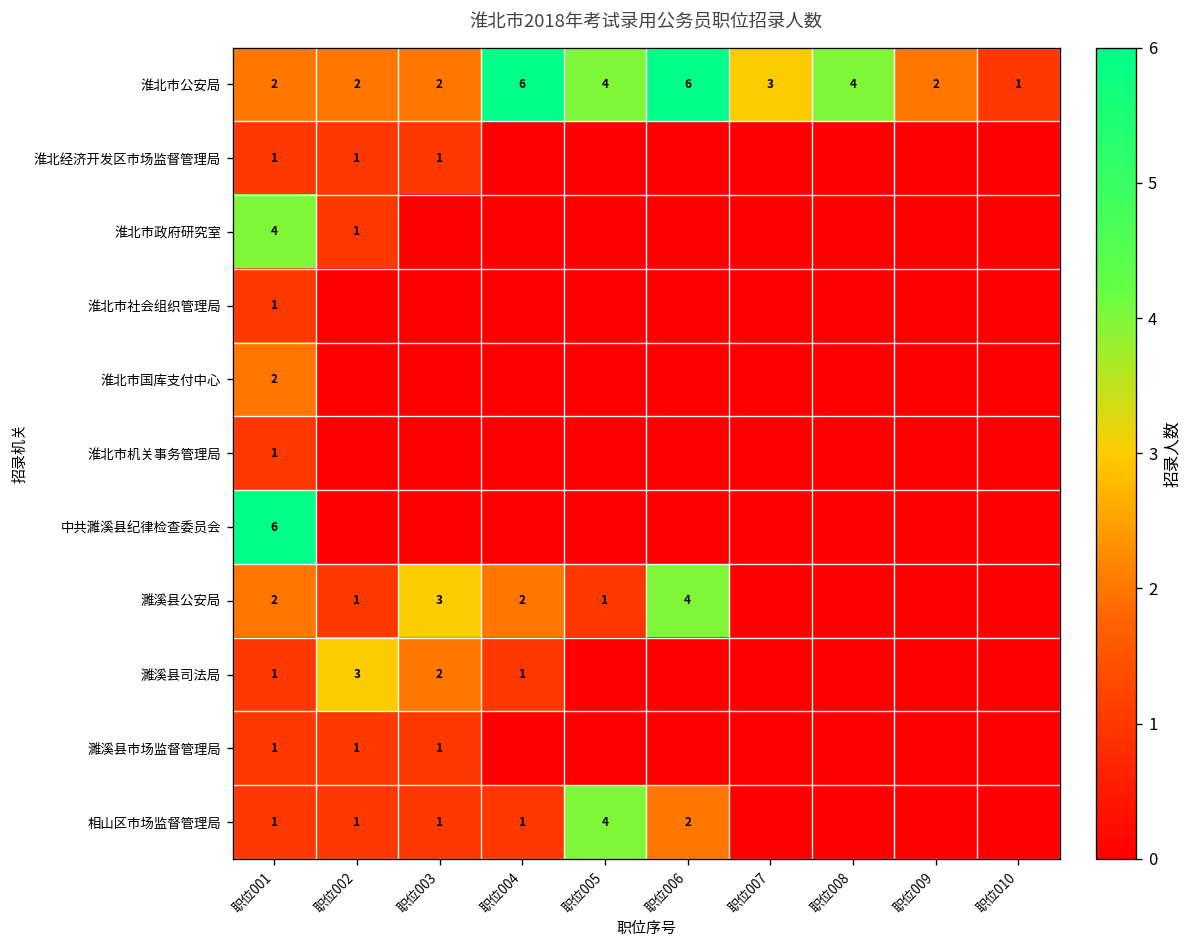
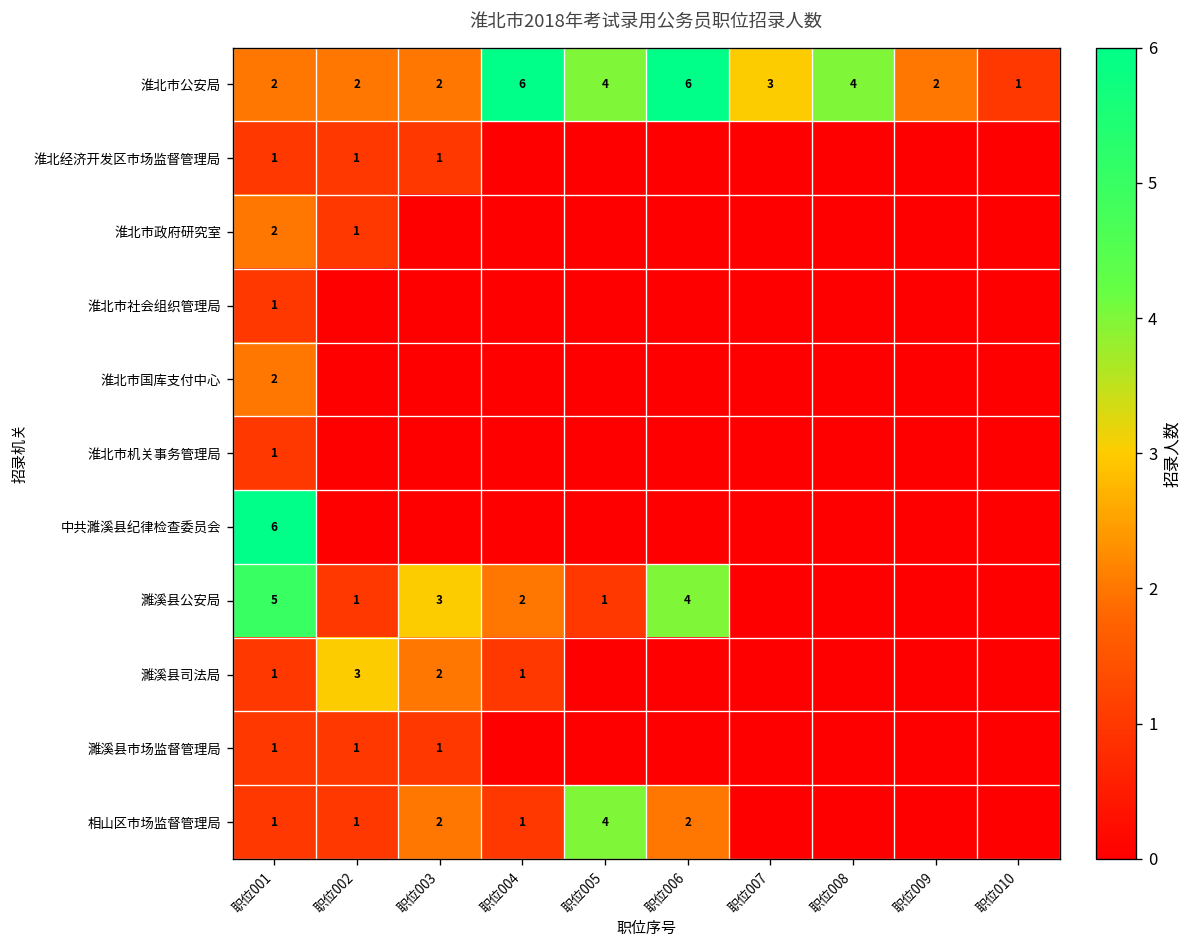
  {
    "淮北市公安局": {
      "职位001": 2,
      "职位002": 2,
      "职位003": 2,
      "职位004": 6,
      "职位005": 4,
      "职位006": 6,
      "职位007": 3,
      "职位008": 4,
      "职位009": 2,
      "职位010": 1
    },
    "淮北经济开发区市场监督管理局": {
      "职位001": 1,
      "职位002": 1,
      "职位003": 1
    },
    "淮北市政府研究室": {
-     "职位001": 4,
+     "职位001": 2,
      "职位002": 1
    },
    "淮北市社会组织管理局": {
      "职位001": 1
    },
    "淮北市国库支付中心": {
      "职位001": 2
    },
    "淮北市机关事务管理局": {
      "职位001": 1
    },
    "中共濉溪县纪律检查委员会": {
      "职位001": 6
    },
    "濉溪县公安局": {
-     "职位001": 2,
+     "职位001": 5,
      "职位002": 1,
      "职位003": 3,
      "职位004": 2,
      "职位005": 1,
      "职位006": 4
    },
    "濉溪县司法局": {
      "职位001": 1,
      "职位002": 3,
      "职位003": 2,
      "职位004": 1
    },
    "濉溪县市场监督管理局": {
      "职位001": 1,
      "职位002": 1,
      "职位003": 1
    },
    "相山区市场监督管理局": {
      "职位001": 1,
      "职位002": 1,
-     "职位003": 1,
+     "职位003": 2,
      "职位004": 1,
      "职位005": 4,
      "职位006": 2
    }
  }
